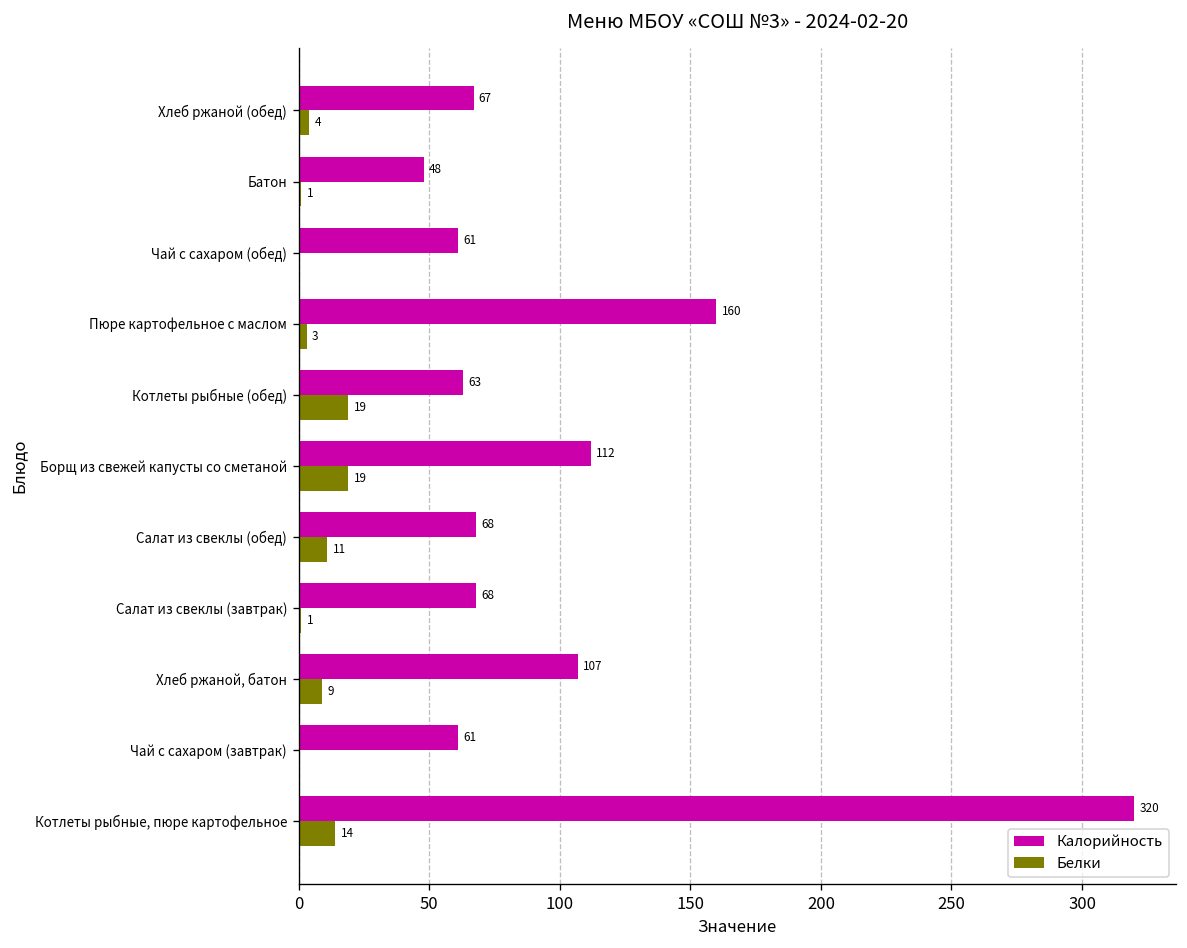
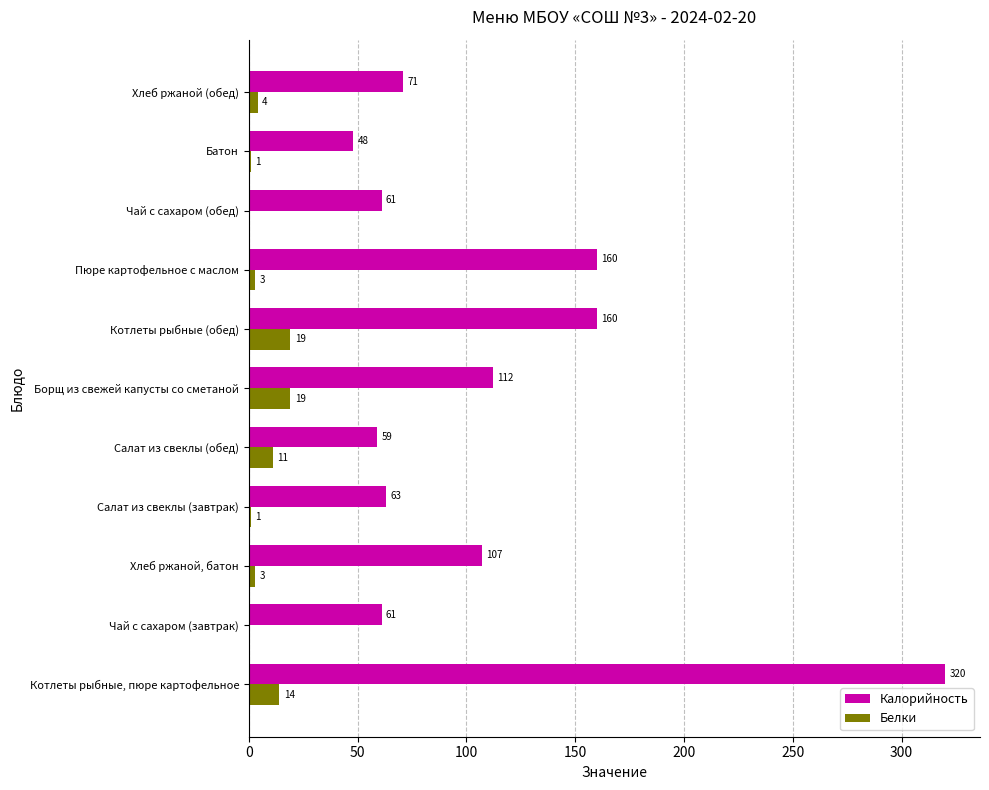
  {
    "Калорийность": {
-     "Хлеб ржаной (обед)": 67,
+     "Хлеб ржаной (обед)": 71,
      "Батон": 48,
      "Чай с сахаром (обед)": 61,
      "Пюре картофельное с маслом": 160,
-     "Котлеты рыбные (обед)": 63,
+     "Котлеты рыбные (обед)": 160,
      "Борщ из свежей капусты со сметаной": 112,
-     "Салат из свеклы (обед)": 68,
-     "Салат из свеклы (завтрак)": 68,
+     "Салат из свеклы (обед)": 59,
+     "Салат из свеклы (завтрак)": 63,
      "Хлеб ржаной, батон": 107,
      "Чай с сахаром (завтрак)": 61,
      "Котлеты рыбные, пюре картофельное": 320
    },
    "Белки": {
      "Хлеб ржаной (обед)": 4,
      "Батон": 1,
      "Пюре картофельное с маслом": 3,
      "Котлеты рыбные (обед)": 19,
      "Борщ из свежей капусты со сметаной": 19,
      "Салат из свеклы (обед)": 11,
      "Салат из свеклы (завтрак)": 1,
-     "Хлеб ржаной, батон": 9,
+     "Хлеб ржаной, батон": 3,
      "Котлеты рыбные, пюре картофельное": 14
    }
  }
